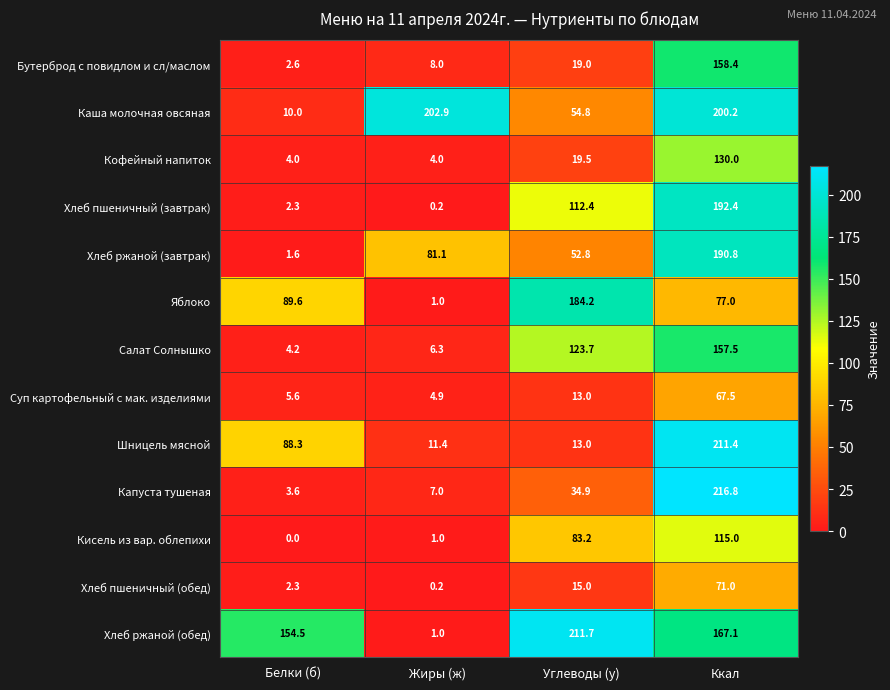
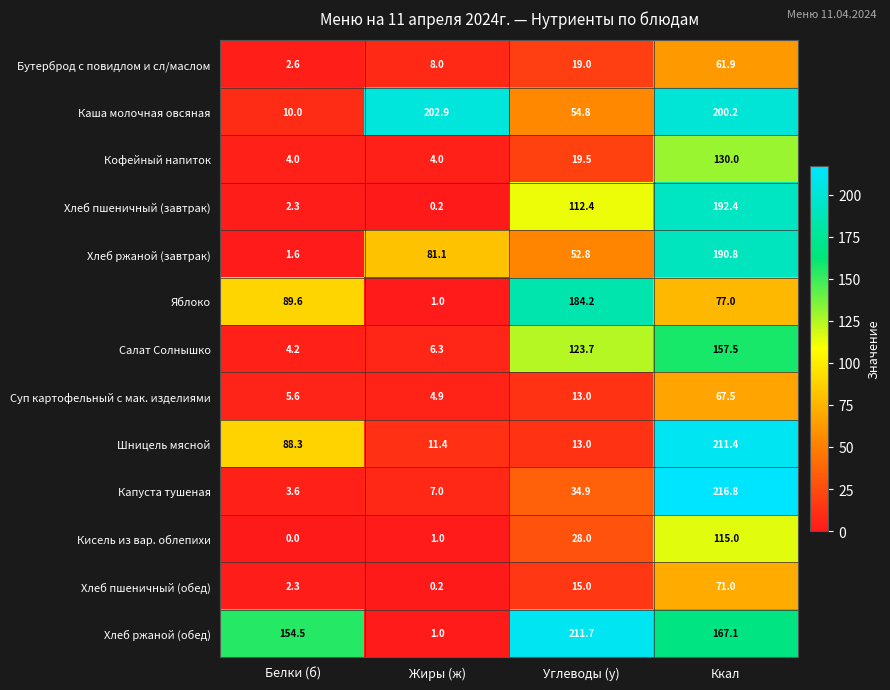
  {
    "Бутерброд с повидлом и сл/маслом": {
      "Белки (б)": 2.6,
      "Жиры (ж)": 8.0,
      "Углеводы (у)": 19.0,
-     "Ккал": 158.4
+     "Ккал": 61.9
    },
    "Каша молочная овсяная": {
      "Белки (б)": 10.0,
      "Жиры (ж)": 202.9,
      "Углеводы (у)": 54.8,
      "Ккал": 200.2
    },
    "Кофейный напиток": {
      "Белки (б)": 4.0,
      "Жиры (ж)": 4.0,
      "Углеводы (у)": 19.5,
      "Ккал": 130.0
    },
    "Хлеб пшеничный (завтрак)": {
      "Белки (б)": 2.3,
      "Жиры (ж)": 0.2,
      "Углеводы (у)": 112.4,
      "Ккал": 192.4
    },
    "Хлеб ржаной (завтрак)": {
      "Белки (б)": 1.6,
      "Жиры (ж)": 81.1,
      "Углеводы (у)": 52.8,
      "Ккал": 190.8
    },
    "Яблоко": {
      "Белки (б)": 89.6,
      "Жиры (ж)": 1.0,
      "Углеводы (у)": 184.2,
      "Ккал": 77.0
    },
    "Салат Солнышко": {
      "Белки (б)": 4.2,
      "Жиры (ж)": 6.3,
      "Углеводы (у)": 123.7,
      "Ккал": 157.5
    },
    "Суп картофельный с мак. изделиями": {
      "Белки (б)": 5.6,
      "Жиры (ж)": 4.9,
      "Углеводы (у)": 13.0,
      "Ккал": 67.5
    },
    "Шницель мясной": {
      "Белки (б)": 88.3,
      "Жиры (ж)": 11.4,
      "Углеводы (у)": 13.0,
      "Ккал": 211.4
    },
    "Капуста тушеная": {
      "Белки (б)": 3.6,
      "Жиры (ж)": 7.0,
      "Углеводы (у)": 34.9,
      "Ккал": 216.8
    },
    "Кисель из вар. облепихи": {
      "Белки (б)": 0.0,
      "Жиры (ж)": 1.0,
-     "Углеводы (у)": 83.2,
+     "Углеводы (у)": 28.0,
      "Ккал": 115.0
    },
    "Хлеб пшеничный (обед)": {
      "Белки (б)": 2.3,
      "Жиры (ж)": 0.2,
      "Углеводы (у)": 15.0,
      "Ккал": 71.0
    },
    "Хлеб ржаной (обед)": {
      "Белки (б)": 154.5,
      "Жиры (ж)": 1.0,
      "Углеводы (у)": 211.7,
      "Ккал": 167.1
    }
  }
